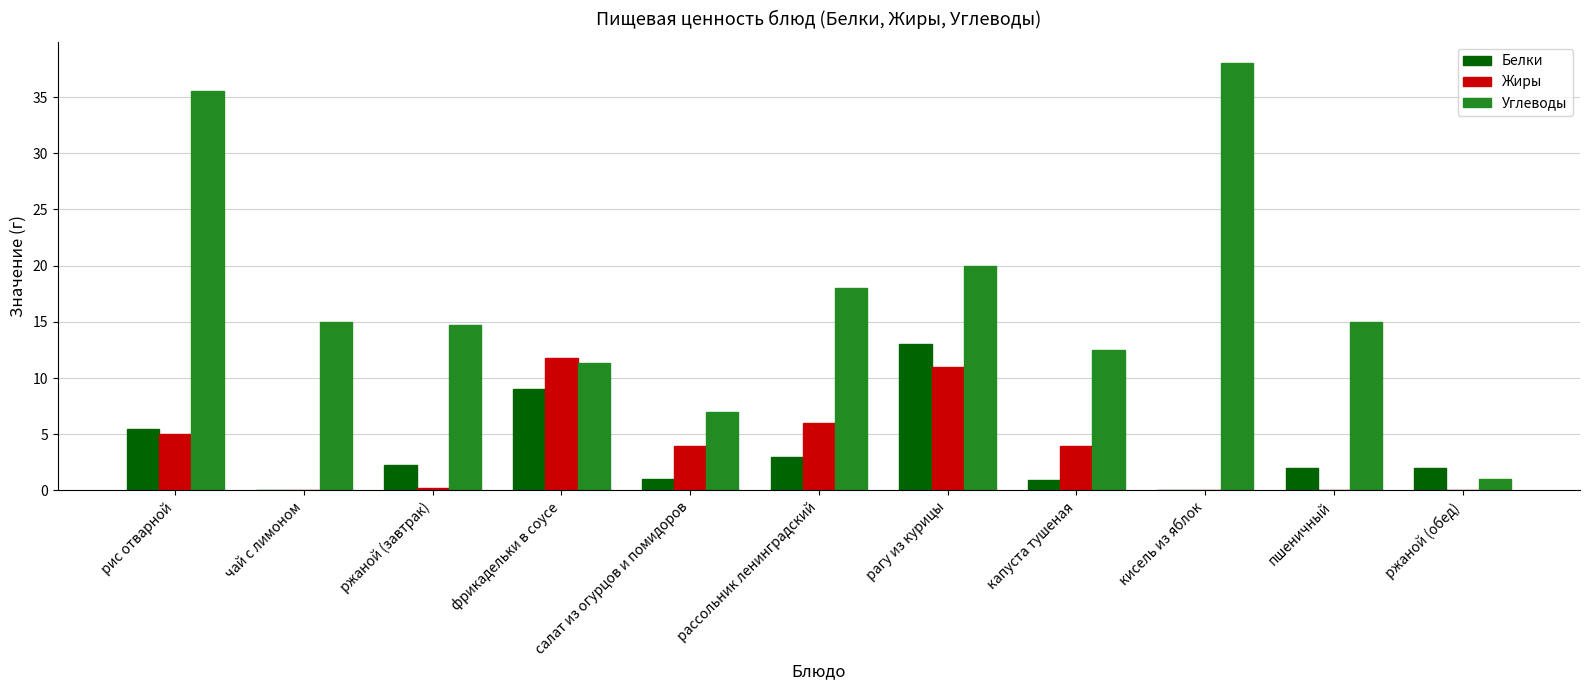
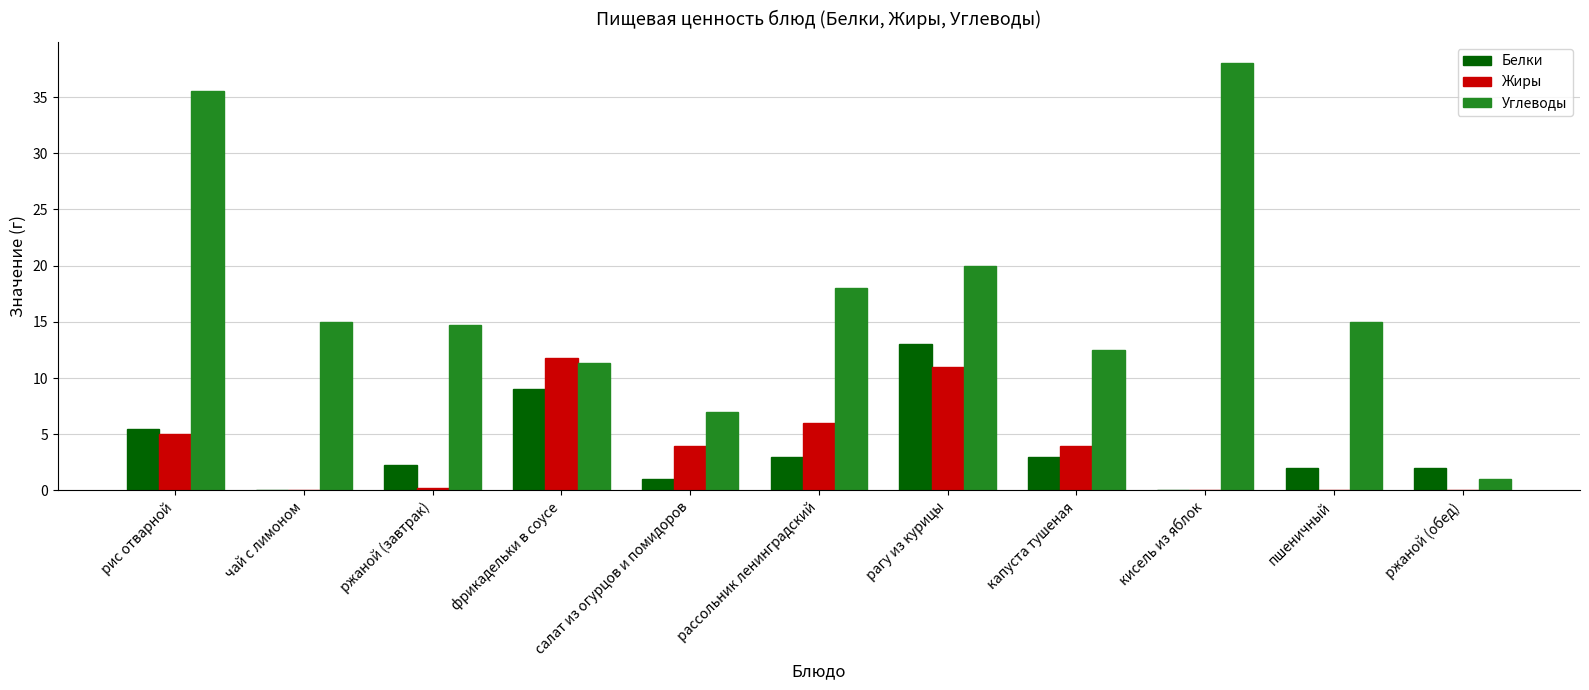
  {
    "Белки": {
      "рис отварной": 5.5,
      "ржаной (завтрак)": 2.3,
      "фрикадельки в соусе": 9.0,
      "салат из огурцов и помидоров": 1.0,
      "рассольник ленинградский": 3.0,
      "рагу из курицы": 13.0,
-     "капуста тушеная": 0.9,
+     "капуста тушеная": 3.0,
      "кисель из яблок": 0.0,
      "пшеничный": 2.0,
      "ржаной (обед)": 2.0
    },
    "Жиры": {
      "рис отварной": 5.0,
      "ржаной (завтрак)": 0.2,
      "фрикадельки в соусе": 11.8,
      "салат из огурцов и помидоров": 4.0,
      "рассольник ленинградский": 6.0,
      "рагу из курицы": 11.0,
      "капуста тушеная": 4.0,
      "кисель из яблок": 0.0,
      "пшеничный": 0.0,
      "ржаной (обед)": 0.0
    },
    "Углеводы": {
      "рис отварной": 35.5,
      "чай с лимоном": 15.0,
      "ржаной (завтрак)": 14.8,
      "фрикадельки в соусе": 11.3,
      "салат из огурцов и помидоров": 7.0,
      "рассольник ленинградский": 18.0,
      "рагу из курицы": 20.0,
      "капуста тушеная": 12.5,
      "кисель из яблок": 38.0,
      "пшеничный": 15.0,
      "ржаной (обед)": 1.0
    }
  }
